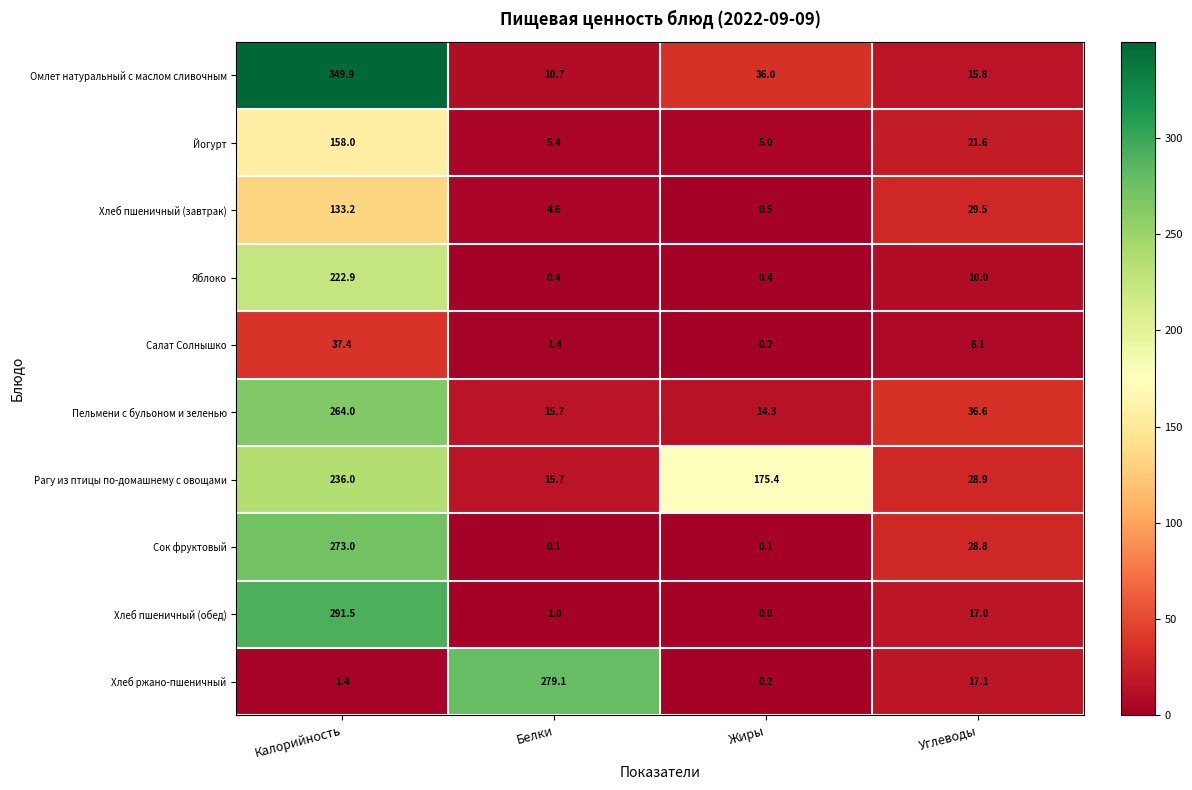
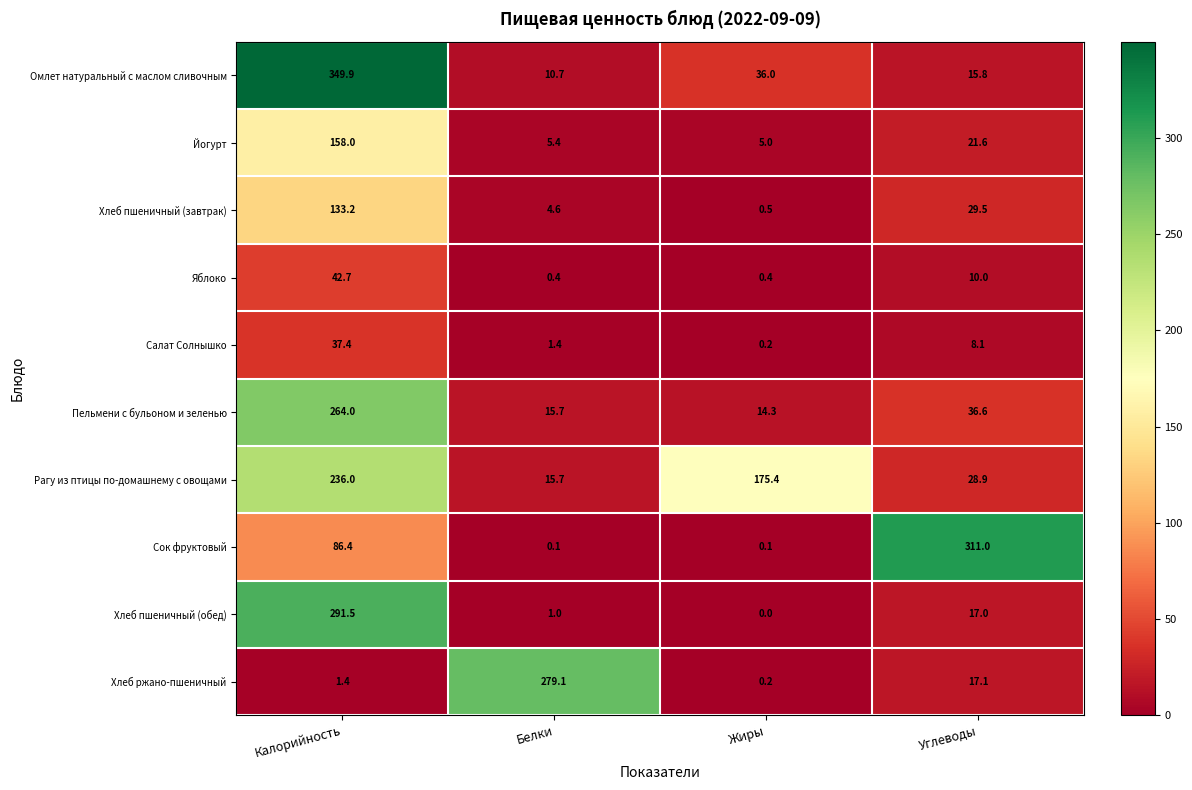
  {
    "Омлет натуральный с маслом сливочным": {
      "Калорийность": 349.9,
      "Белки": 10.7,
      "Жиры": 36.0,
      "Углеводы": 15.8
    },
    "Йогурт": {
      "Калорийность": 158.0,
      "Белки": 5.4,
      "Жиры": 5.0,
      "Углеводы": 21.6
    },
    "Хлеб пшеничный (завтрак)": {
      "Калорийность": 133.2,
      "Белки": 4.6,
      "Жиры": 0.5,
      "Углеводы": 29.5
    },
    "Яблоко": {
-     "Калорийность": 222.9,
+     "Калорийность": 42.7,
      "Белки": 0.4,
      "Жиры": 0.4,
      "Углеводы": 10.0
    },
    "Салат Солнышко": {
      "Калорийность": 37.4,
      "Белки": 1.4,
      "Жиры": 0.2,
      "Углеводы": 8.1
    },
    "Пельмени с бульоном и зеленью": {
      "Калорийность": 264.0,
      "Белки": 15.7,
      "Жиры": 14.3,
      "Углеводы": 36.6
    },
    "Рагу из птицы по-домашнему с овощами": {
      "Калорийность": 236.0,
      "Белки": 15.7,
      "Жиры": 175.4,
      "Углеводы": 28.9
    },
    "Сок фруктовый": {
-     "Калорийность": 273.0,
+     "Калорийность": 86.4,
      "Белки": 0.1,
      "Жиры": 0.1,
-     "Углеводы": 28.8
+     "Углеводы": 311.0
    },
    "Хлеб пшеничный (обед)": {
      "Калорийность": 291.5,
      "Белки": 1.0,
      "Жиры": 0.0,
      "Углеводы": 17.0
    },
    "Хлеб ржано-пшеничный": {
      "Калорийность": 1.4,
      "Белки": 279.1,
      "Жиры": 0.2,
      "Углеводы": 17.1
    }
  }
